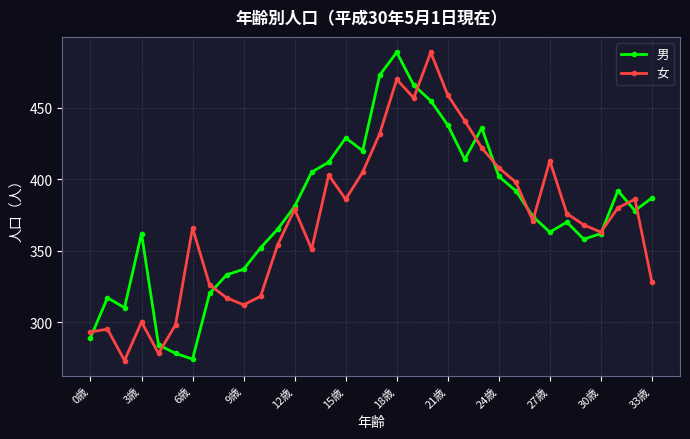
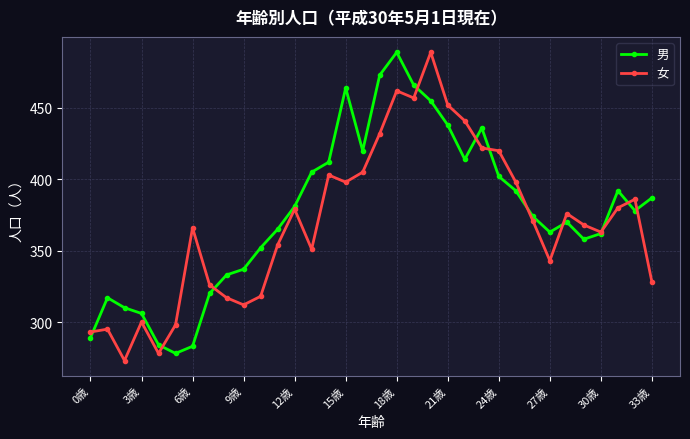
  {
    "男": {
      "0歳": 289,
-     "3歳": 362,
-     "6歳": 274,
+     "3歳": 306,
+     "6歳": 283,
      "9歳": 337,
      "12歳": 381,
-     "15歳": 429,
+     "15歳": 464,
      "18歳": 489,
      "21歳": 438,
      "24歳": 402,
      "27歳": 363,
      "33歳": 387
    },
    "女": {
      "0歳": 293,
      "3歳": 300,
      "6歳": 366,
      "9歳": 312,
      "12歳": 379,
-     "15歳": 386,
-     "18歳": 470,
-     "21歳": 459,
-     "24歳": 408,
-     "27歳": 413,
+     "15歳": 398,
+     "18歳": 462,
+     "21歳": 452,
+     "24歳": 420,
+     "27歳": 343,
      "33歳": 328
    }
  }
